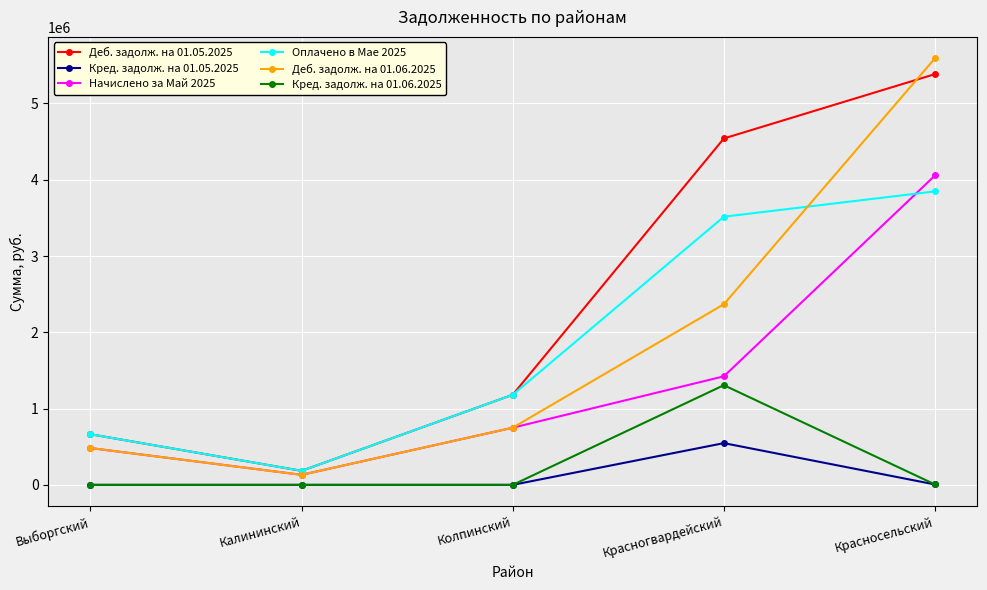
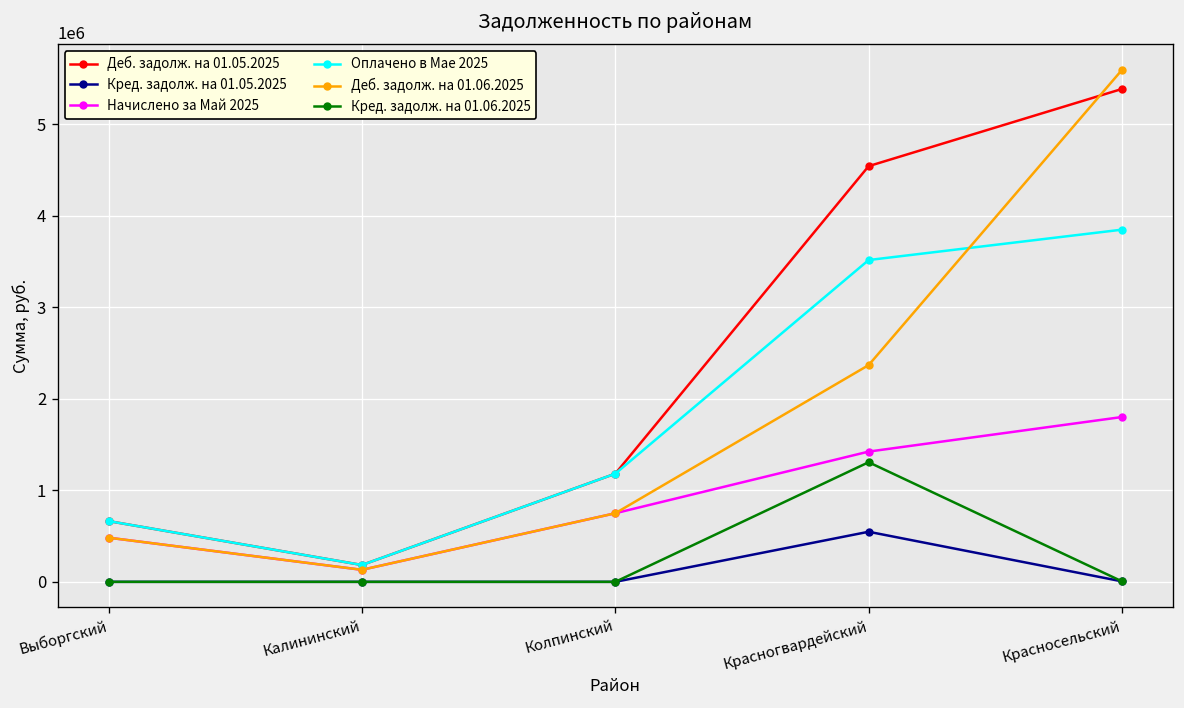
  {
    "Деб. задолж. на 01.05.2025": {
      "Красногвардейский": 4500000,
      "Красносельский": 5400000
    },
    "Кред. задолж. на 01.05.2025": {
      "Красногвардейский": 500000
    },
    "Начислено за Май 2025": {
      "Красногвардейский": 1400000,
-     "Красносельский": 4100000
+     "Красносельский": 1800000
    },
    "Оплачено в Мае 2025": {
      "Красногвардейский": 3500000,
      "Красносельский": 3800000
    },
    "Деб. задолж. на 01.06.2025": {
      "Красногвардейский": 2400000,
      "Красносельский": 5600000
    },
    "Кред. задолж. на 01.06.2025": {
      "Красногвардейский": 1300000
    }
  }
